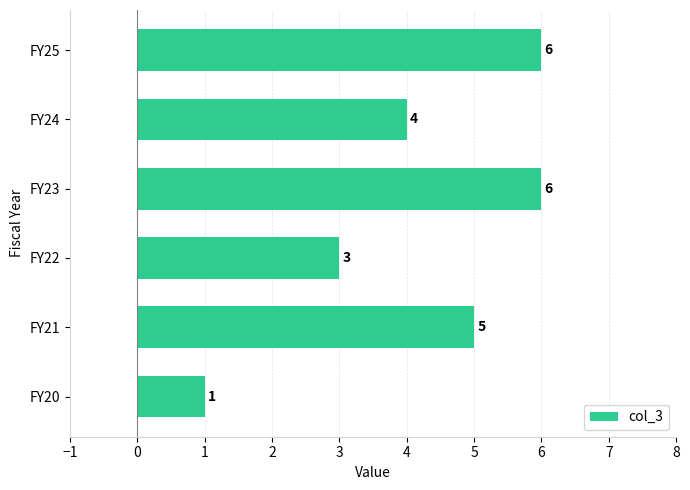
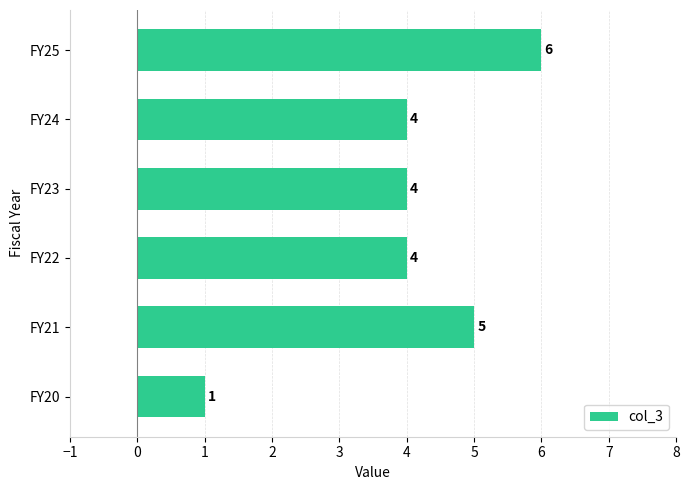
  {
    "FY25": 6,
    "FY24": 4,
-   "FY23": 6,
-   "FY22": 3,
+   "FY23": 4,
+   "FY22": 4,
    "FY21": 5,
    "FY20": 1
  }
